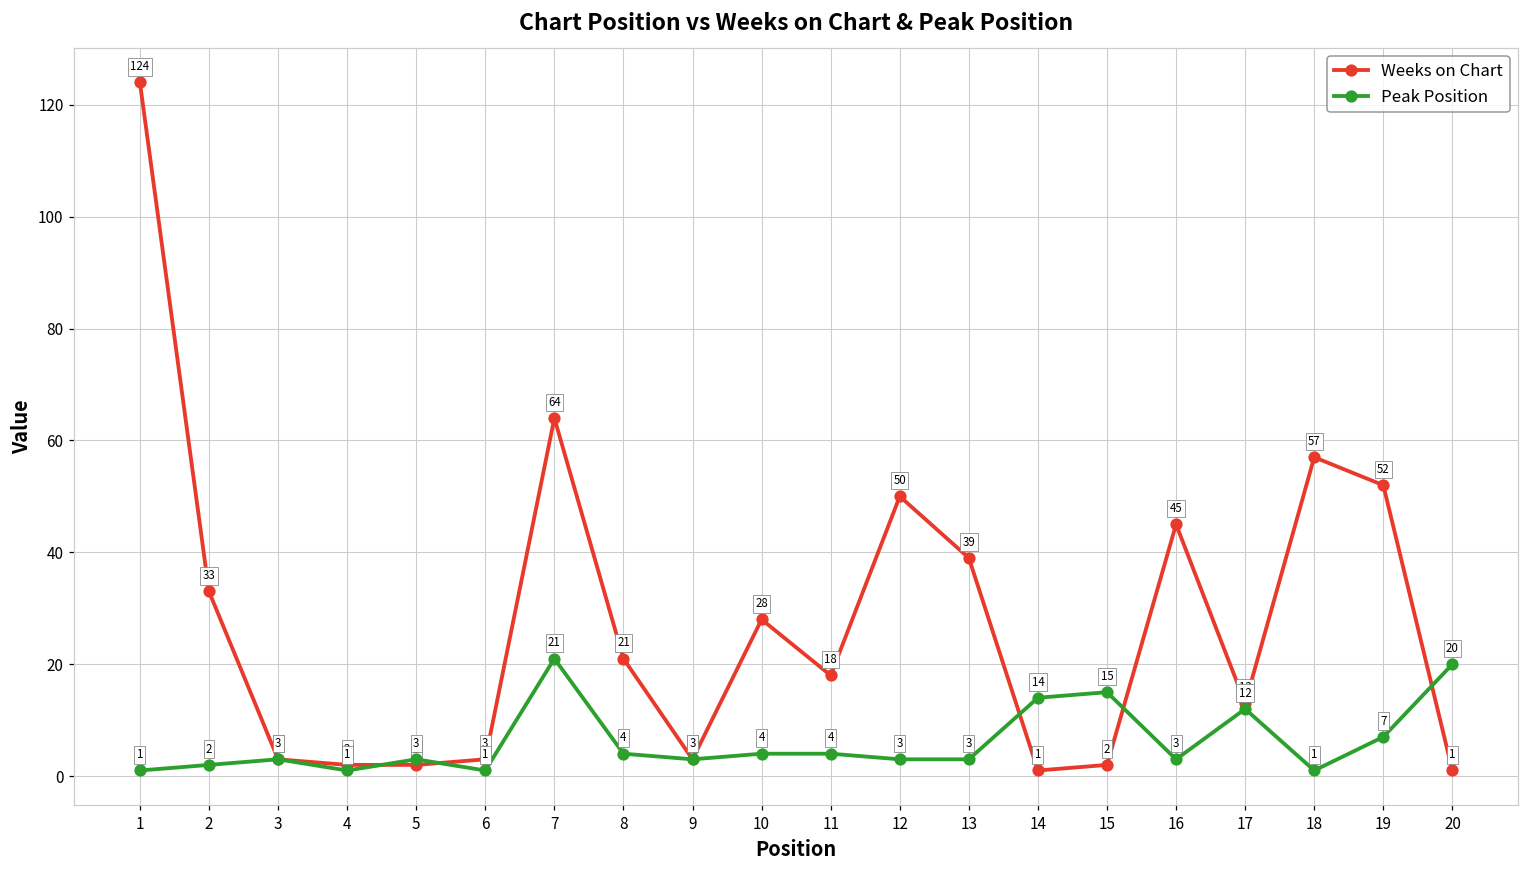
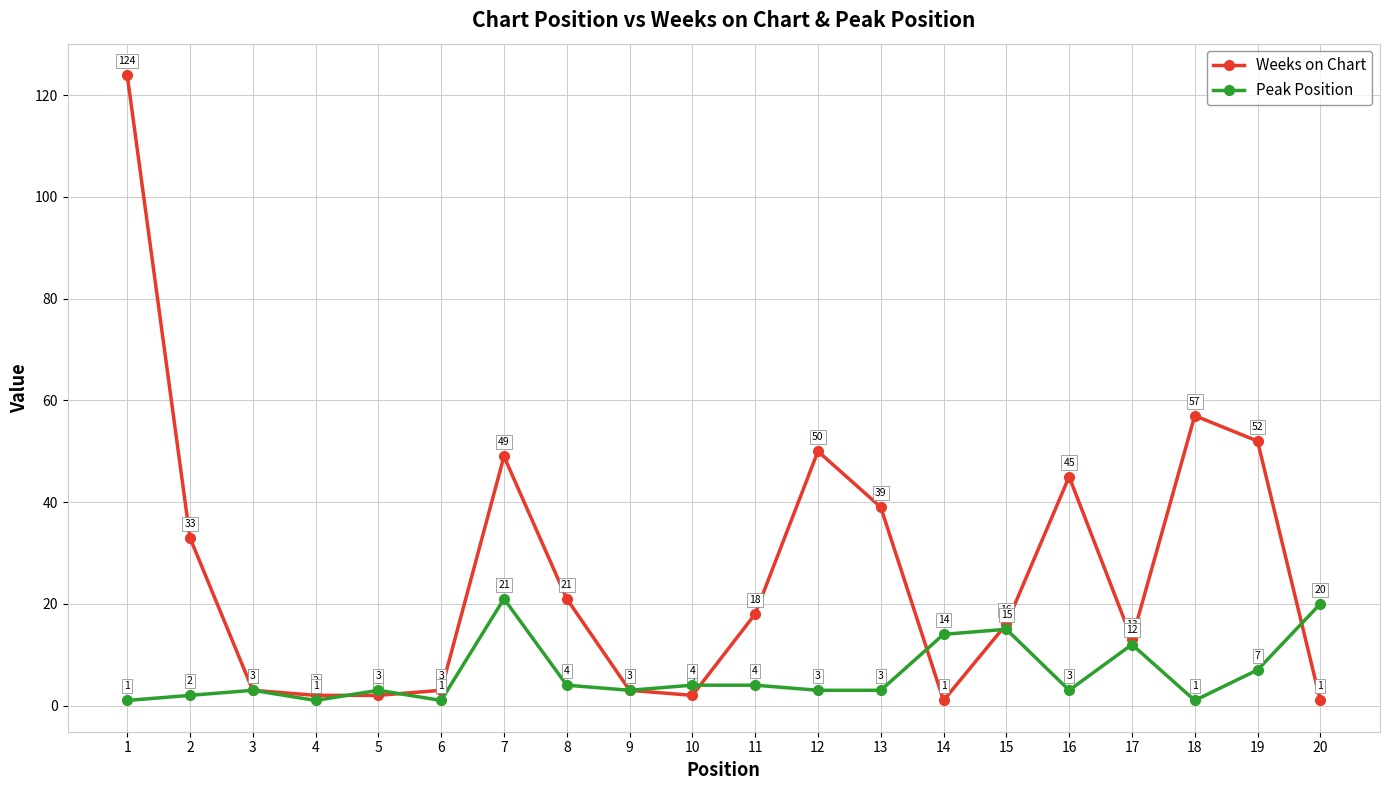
  {
    "Weeks on Chart": {
-     "7": 64,
-     "10": 28,
-     "15": 2
+     "7": 49,
+     "10": 2,
+     "15": 16
    }
  }
